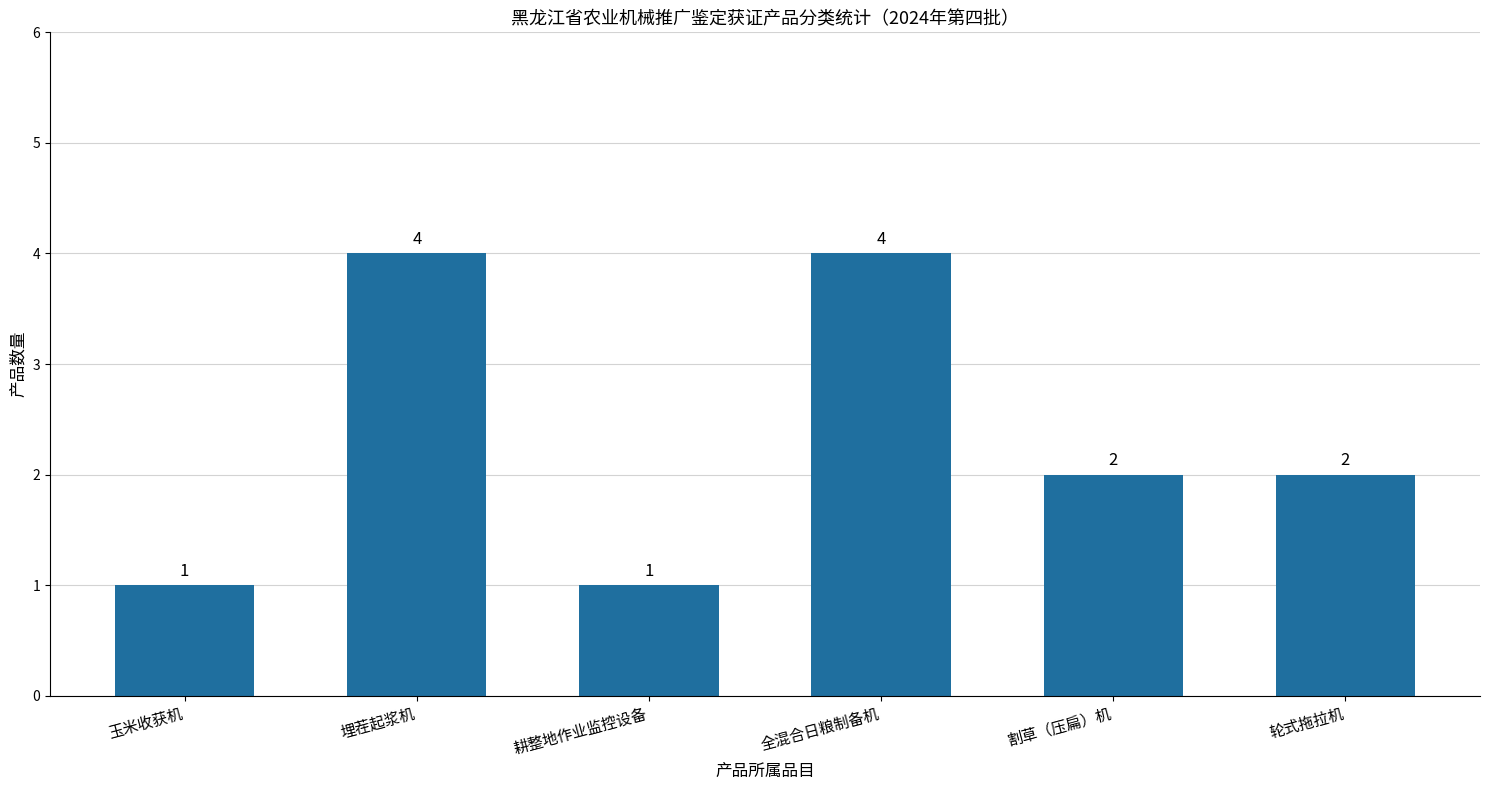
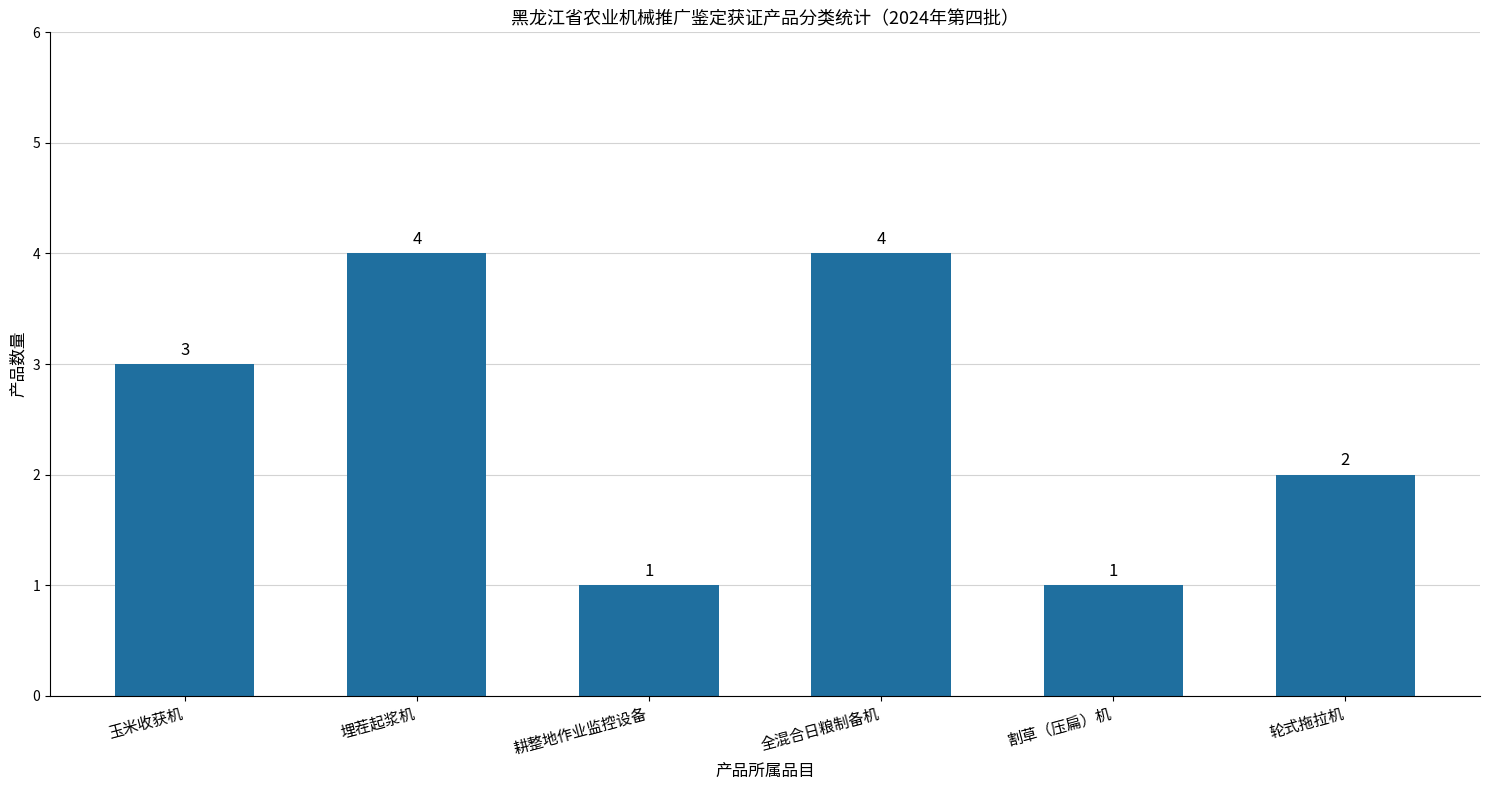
  {
-   "玉米收获机": 1,
+   "玉米收获机": 3,
    "埋茬起浆机": 4,
    "耕整地作业监控设备": 1,
    "全混合日粮制备机": 4,
-   "割草（压扁）机": 2,
+   "割草（压扁）机": 1,
    "轮式拖拉机": 2
  }
